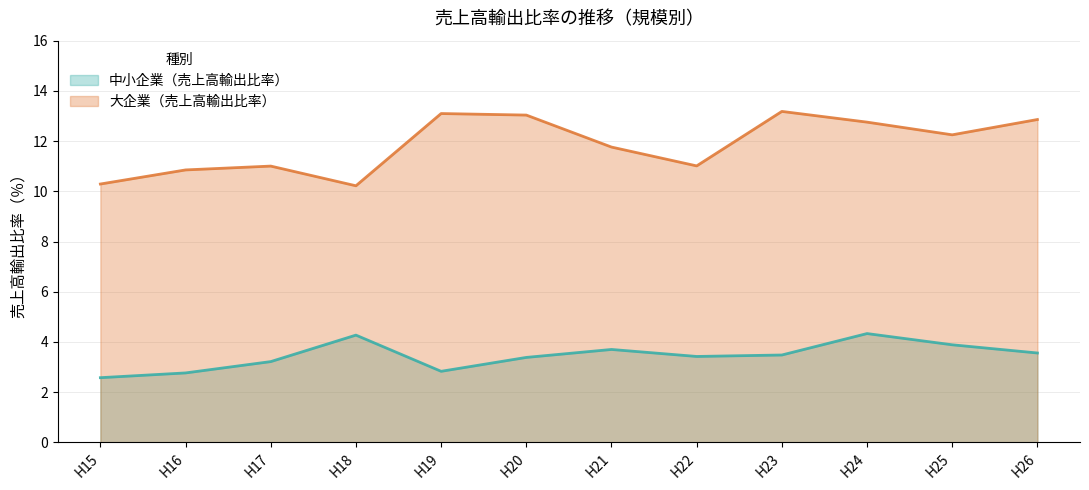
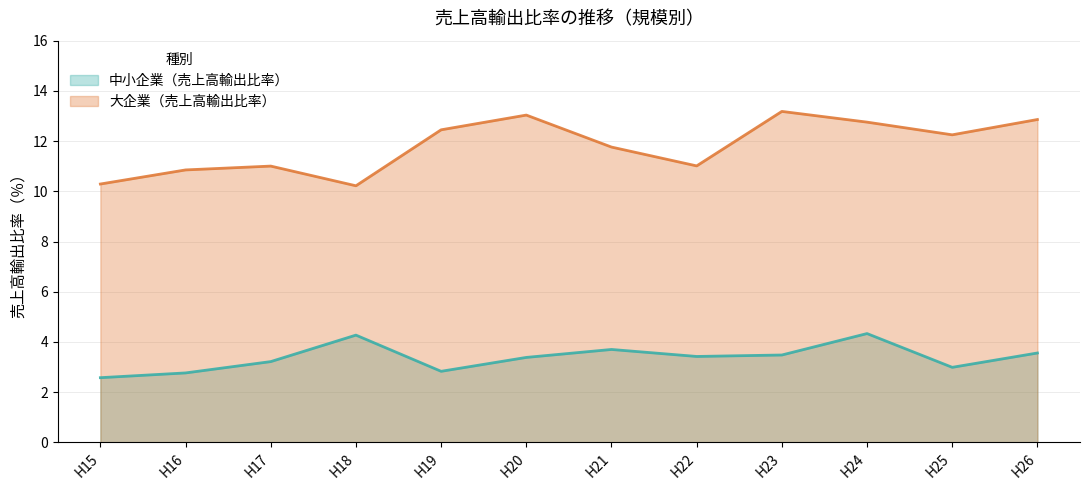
  {
    "中小企業（売上高輸出比率）": {
      "H15": 2.6,
      "H16": 2.8,
      "H17": 3.2,
      "H18": 4.3,
      "H19": 2.8,
      "H20": 3.4,
      "H21": 3.7,
      "H22": 3.4,
      "H23": 3.5,
      "H24": 4.3,
-     "H25": 3.9,
+     "H25": 3.0,
      "H26": 3.6
    },
    "大企業（売上高輸出比率）": {
      "H15": 10.3,
      "H16": 10.9,
      "H17": 11.0,
      "H18": 10.2,
-     "H19": 13.1,
+     "H19": 12.4,
      "H20": 13.0,
      "H21": 11.8,
      "H22": 11.0,
      "H23": 13.2,
      "H24": 12.8,
      "H25": 12.2,
      "H26": 12.9
    }
  }
